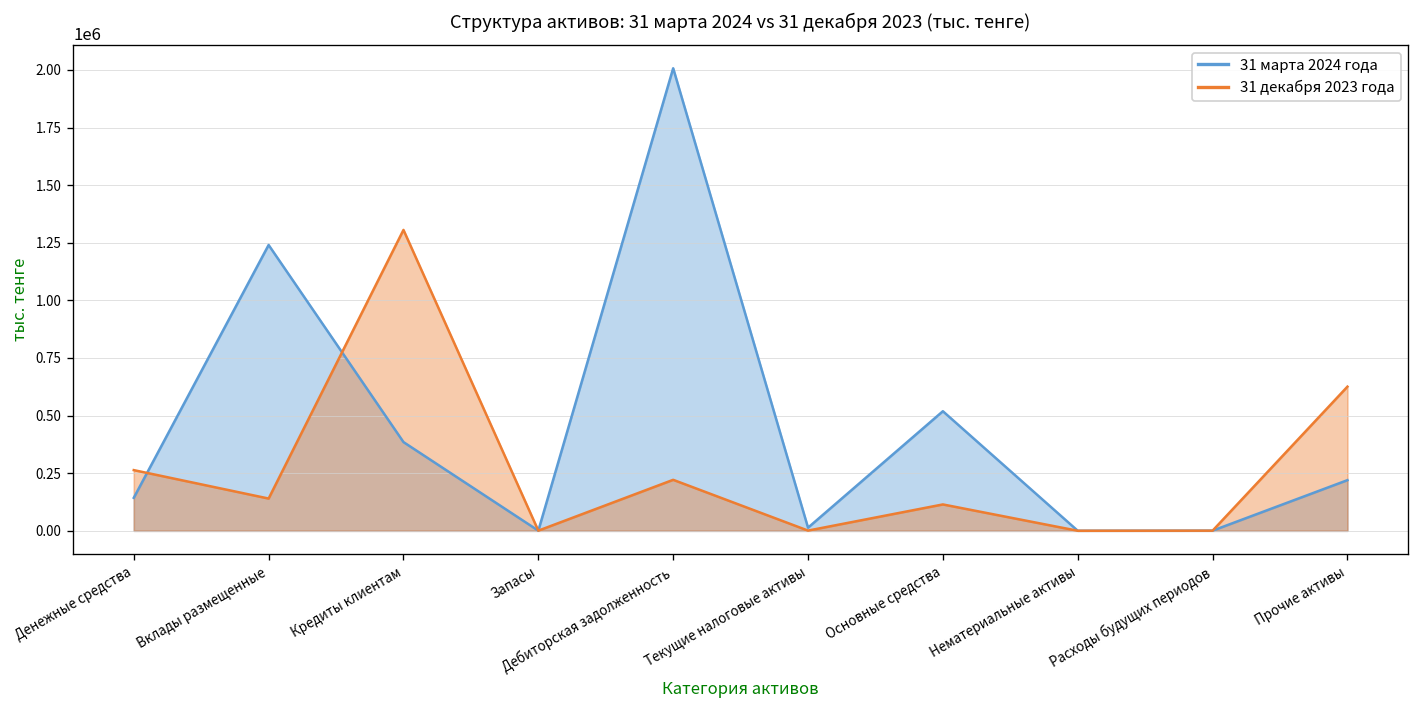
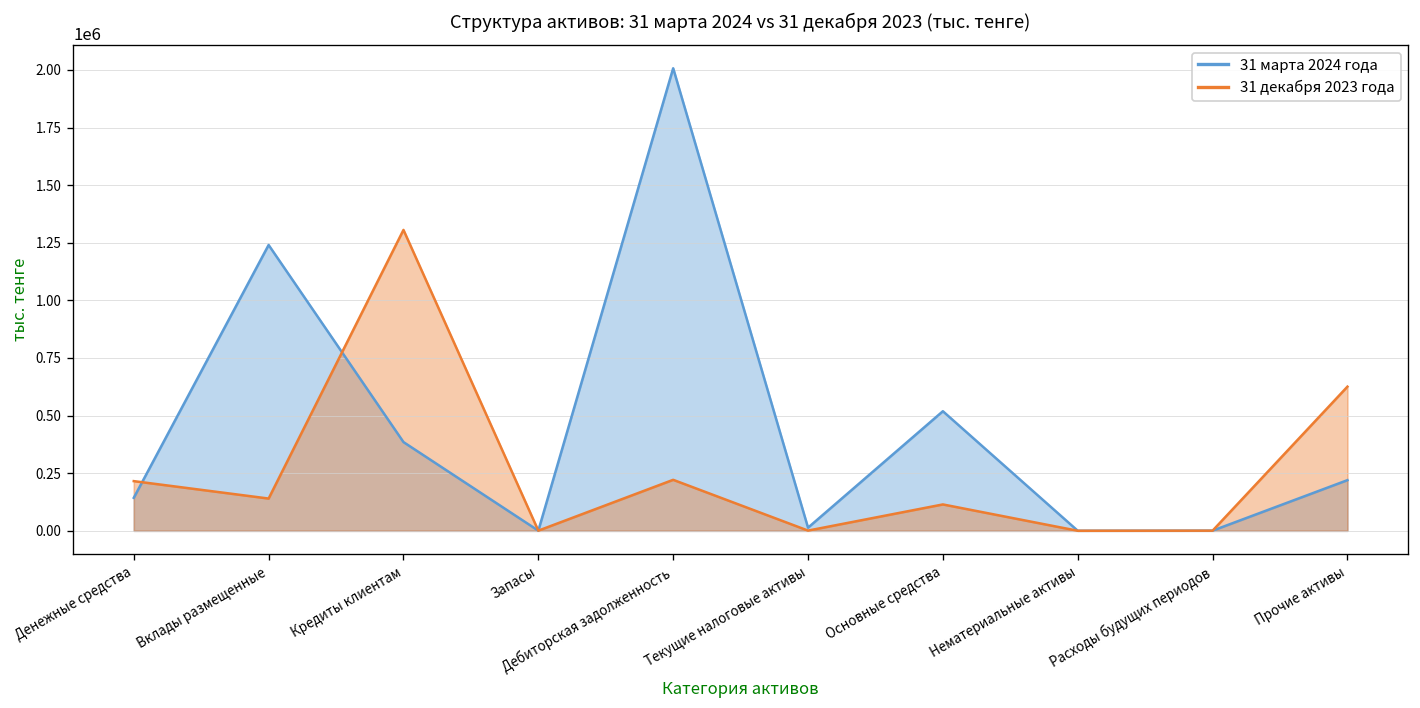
  {
    "31 марта 2024 года": {
      "Денежные средства": 140000,
      "Вклады размещенные": 1240000,
      "Кредиты клиентам": 380000,
      "Дебиторская задолженность": 2010000,
      "Основные средства": 520000,
      "Прочие активы": 220000
    },
    "31 декабря 2023 года": {
-     "Денежные средства": 260000,
+     "Денежные средства": 220000,
      "Вклады размещенные": 140000,
      "Кредиты клиентам": 1310000,
      "Дебиторская задолженность": 220000,
      "Основные средства": 110000,
      "Прочие активы": 630000
    }
  }
